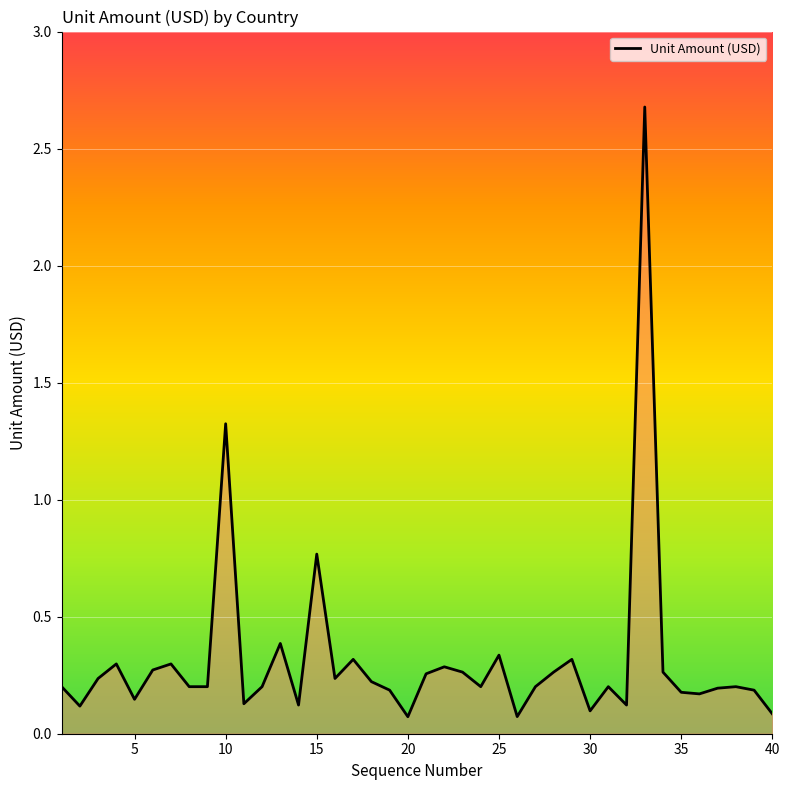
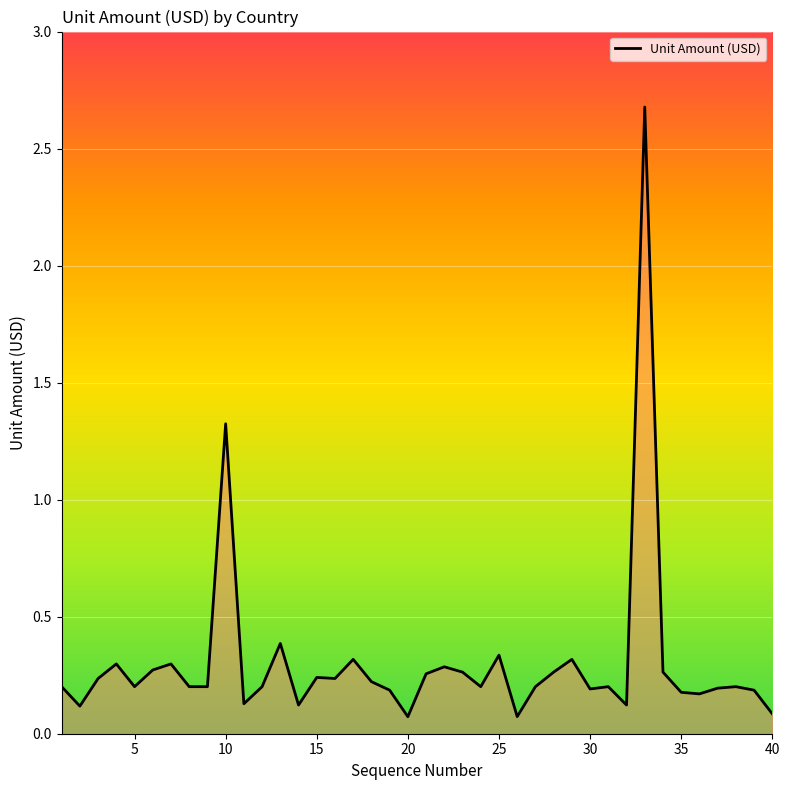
  {
-   "5": 0.15,
+   "5": 0.20,
    "10": 1.32,
-   "15": 0.77,
+   "15": 0.24,
    "20": 0.07,
    "25": 0.34,
-   "30": 0.10,
+   "30": 0.19,
    "35": 0.18,
    "40": 0.08
  }
